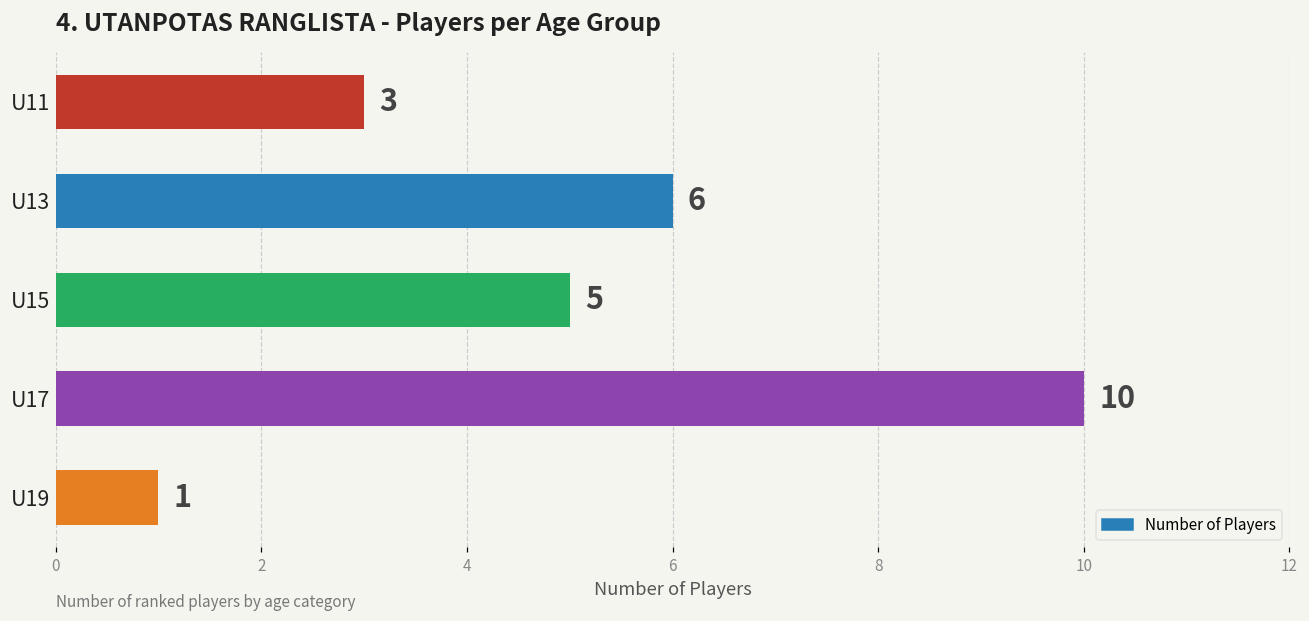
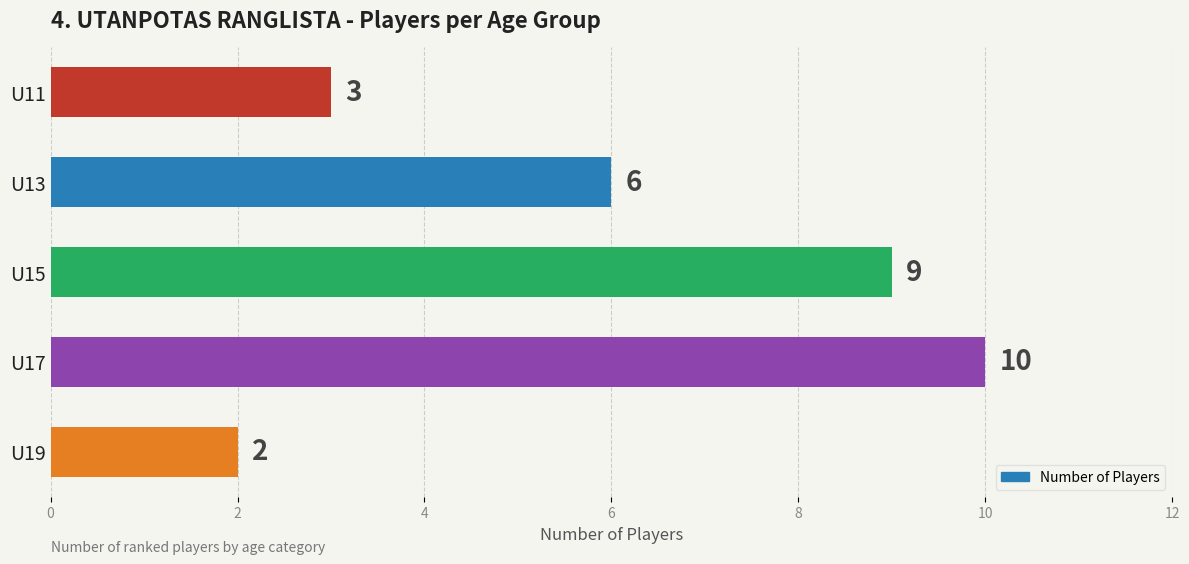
  {
    "U11": 3,
    "U13": 6,
-   "U15": 5,
+   "U15": 9,
    "U17": 10,
-   "U19": 1
+   "U19": 2
  }
